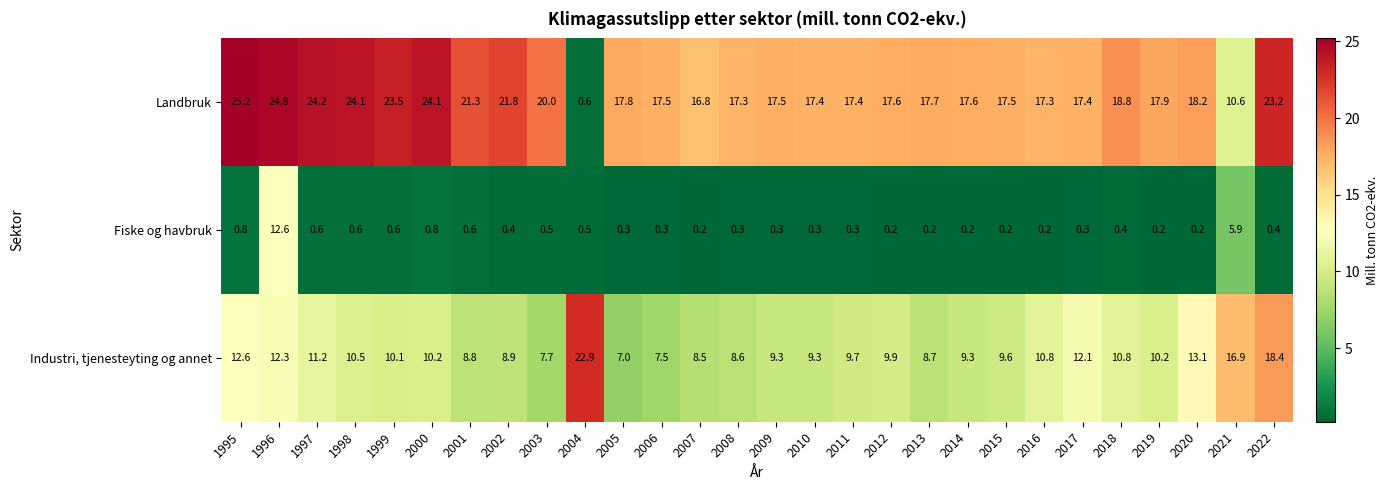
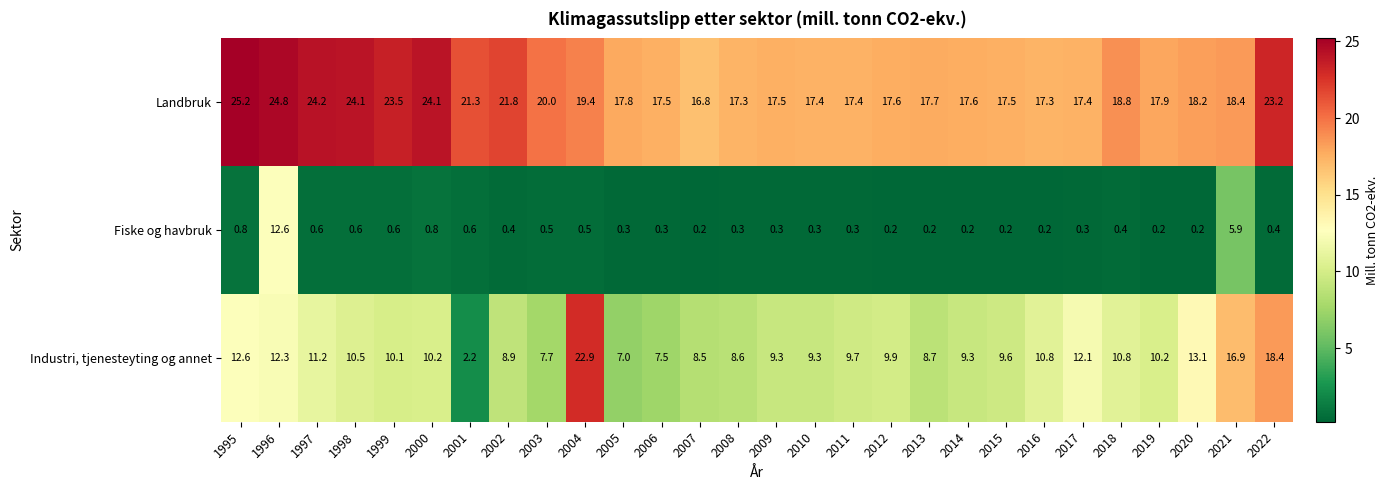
  {
    "Landbruk": {
      "1995": 25.2,
      "1996": 24.8,
      "1997": 24.2,
      "1998": 24.1,
      "1999": 23.5,
      "2000": 24.1,
      "2001": 21.3,
      "2002": 21.8,
      "2003": 20.0,
-     "2004": 0.6,
+     "2004": 19.4,
      "2005": 17.8,
      "2006": 17.5,
      "2007": 16.8,
      "2008": 17.3,
      "2009": 17.5,
      "2010": 17.4,
      "2011": 17.4,
      "2012": 17.6,
      "2013": 17.7,
      "2014": 17.6,
      "2015": 17.5,
      "2016": 17.3,
      "2017": 17.4,
      "2018": 18.8,
      "2019": 17.9,
      "2020": 18.2,
-     "2021": 10.6,
+     "2021": 18.4,
      "2022": 23.2
    },
    "Fiske og havbruk": {
      "1995": 0.8,
      "1996": 12.6,
      "1997": 0.6,
      "1998": 0.6,
      "1999": 0.6,
      "2000": 0.8,
      "2001": 0.6,
      "2002": 0.4,
      "2003": 0.5,
      "2004": 0.5,
      "2005": 0.3,
      "2006": 0.3,
      "2007": 0.2,
      "2008": 0.3,
      "2009": 0.3,
      "2010": 0.3,
      "2011": 0.3,
      "2012": 0.2,
      "2013": 0.2,
      "2014": 0.2,
      "2015": 0.2,
      "2016": 0.2,
      "2017": 0.3,
      "2018": 0.4,
      "2019": 0.2,
      "2020": 0.2,
      "2021": 5.9,
      "2022": 0.4
    },
    "Industri, tjenesteyting og annet": {
      "1995": 12.6,
      "1996": 12.3,
      "1997": 11.2,
      "1998": 10.5,
      "1999": 10.1,
      "2000": 10.2,
-     "2001": 8.8,
+     "2001": 2.2,
      "2002": 8.9,
      "2003": 7.7,
      "2004": 22.9,
      "2005": 7.0,
      "2006": 7.5,
      "2007": 8.5,
      "2008": 8.6,
      "2009": 9.3,
      "2010": 9.3,
      "2011": 9.7,
      "2012": 9.9,
      "2013": 8.7,
      "2014": 9.3,
      "2015": 9.6,
      "2016": 10.8,
      "2017": 12.1,
      "2018": 10.8,
      "2019": 10.2,
      "2020": 13.1,
      "2021": 16.9,
      "2022": 18.4
    }
  }
